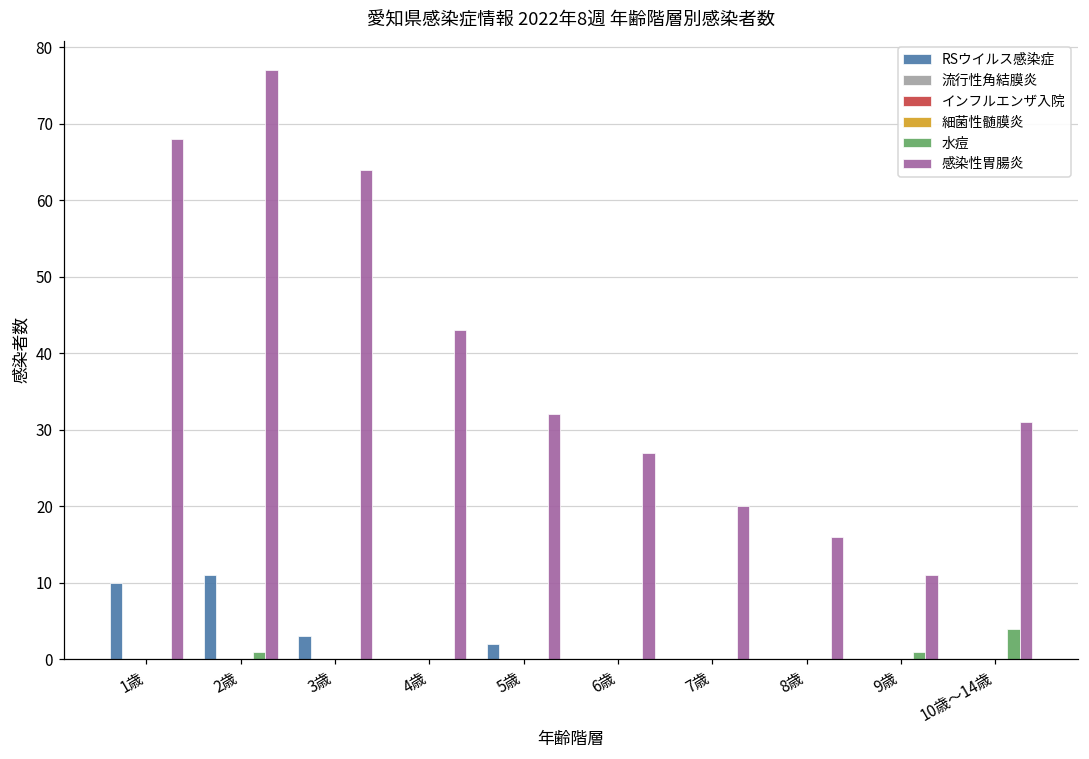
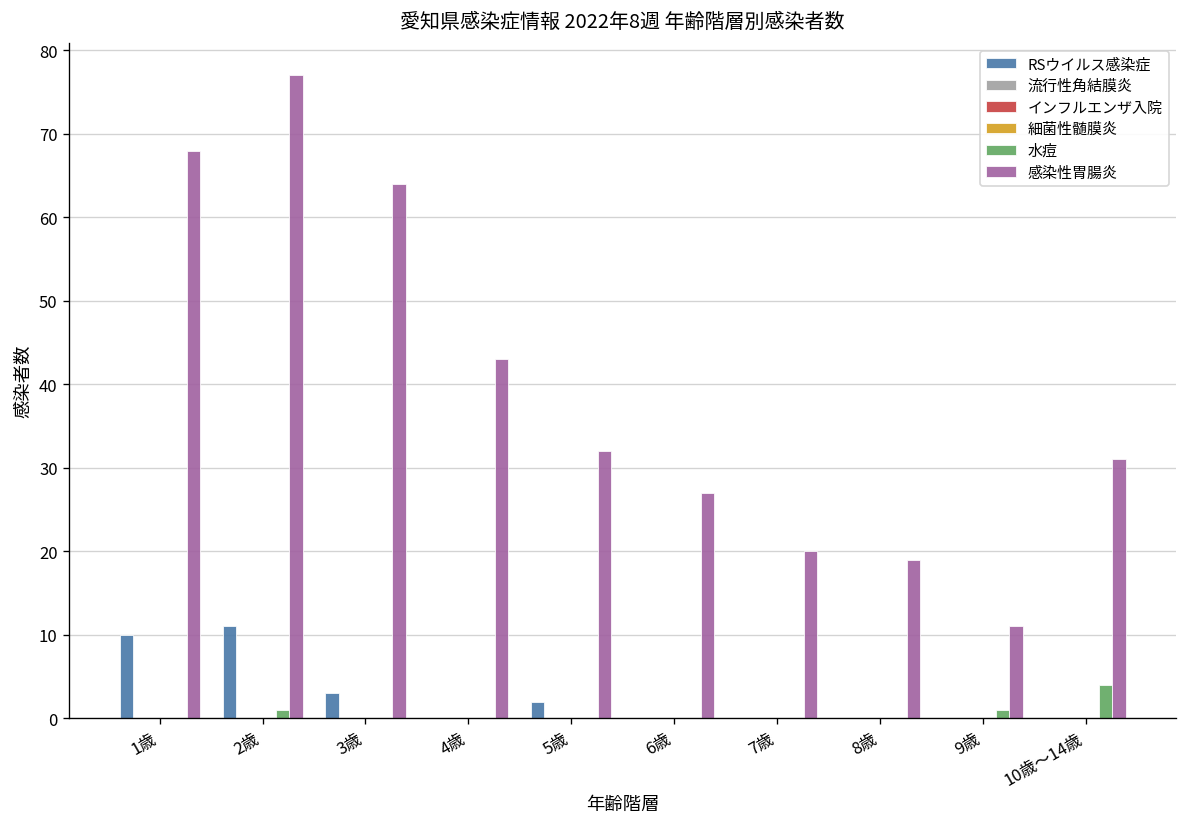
  {
    "RSウイルス感染症": {
      "1歳": 10,
      "2歳": 11,
      "3歳": 3,
      "4歳": 0,
      "5歳": 2,
      "6歳": 0,
      "7歳": 0,
      "8歳": 0,
      "9歳": 0,
      "10歳～14歳": 0
    },
    "流行性角結膜炎": {
      "1歳": 0,
      "2歳": 0,
      "3歳": 0,
      "4歳": 0,
      "5歳": 0,
      "6歳": 0,
      "7歳": 0,
      "8歳": 0,
      "9歳": 0,
      "10歳～14歳": 0
    },
    "インフルエンザ入院": {
      "1歳": 0,
      "2歳": 0,
      "3歳": 0,
      "4歳": 0,
      "5歳": 0,
      "6歳": 0,
      "7歳": 0,
      "8歳": 0,
      "9歳": 0,
      "10歳～14歳": 0
    },
    "細菌性髄膜炎": {
      "1歳": 0,
      "2歳": 0,
      "3歳": 0,
      "4歳": 0,
      "5歳": 0,
      "6歳": 0,
      "7歳": 0,
      "8歳": 0,
      "9歳": 0,
      "10歳～14歳": 0
    },
    "水痘": {
      "1歳": 0,
      "2歳": 1,
      "3歳": 0,
      "4歳": 0,
      "5歳": 0,
      "6歳": 0,
      "7歳": 0,
      "8歳": 0,
      "9歳": 1,
      "10歳～14歳": 4
    },
    "感染性胃腸炎": {
      "1歳": 68,
      "2歳": 77,
      "3歳": 64,
      "4歳": 43,
      "5歳": 32,
      "6歳": 27,
      "7歳": 20,
-     "8歳": 16,
+     "8歳": 19,
      "9歳": 11,
      "10歳～14歳": 31
    }
  }
